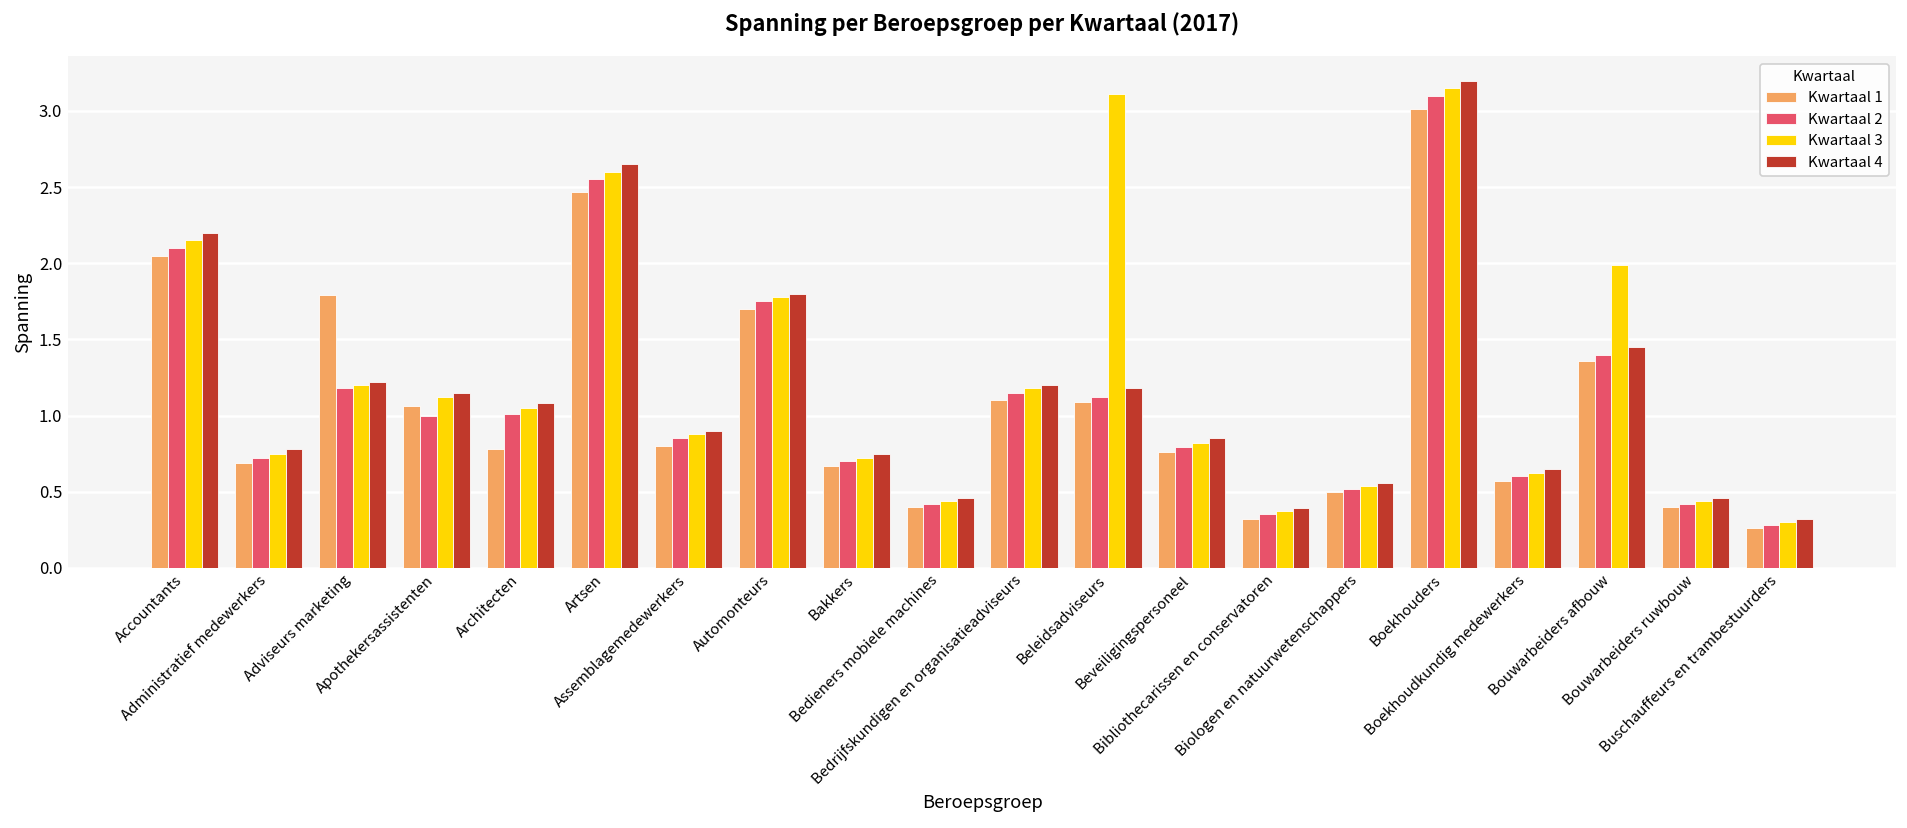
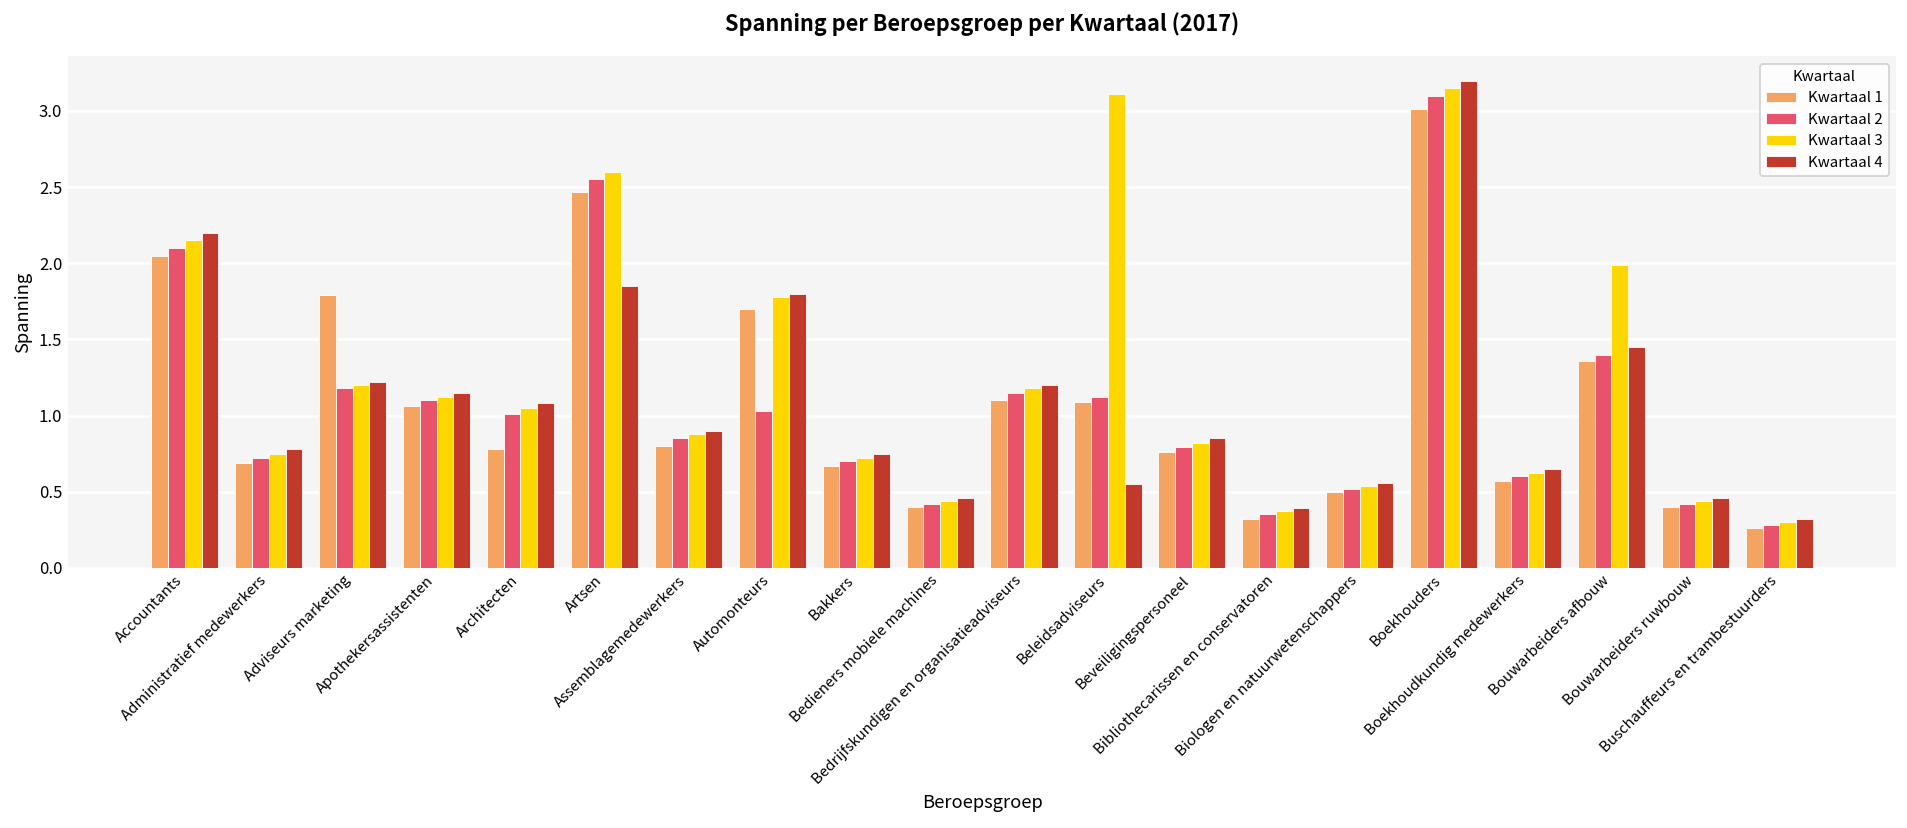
  {
    "Kwartaal 1": {
      "Accountants": 2.05,
      "Administratief medewerkers": 0.69,
      "Adviseurs marketing": 1.79,
      "Apothekersassistenten": 1.06,
      "Architecten": 0.78,
      "Artsen": 2.47,
      "Assemblagemedewerkers": 0.80,
      "Automonteurs": 1.70,
      "Bakkers": 0.67,
      "Bedieners mobiele machines": 0.40,
      "Bedrijfskundigen en organisatieadviseurs": 1.10,
      "Beleidsadviseurs": 1.09,
      "Beveiligingspersoneel": 0.76,
      "Bibliothecarissen en conservatoren": 0.32,
      "Biologen en natuurwetenschappers": 0.50,
      "Boekhouders": 3.01,
      "Boekhoudkundig medewerkers": 0.57,
      "Bouwarbeiders afbouw": 1.36,
      "Bouwarbeiders ruwbouw": 0.40,
      "Buschauffeurs en trambestuurders": 0.26
    },
    "Kwartaal 2": {
      "Accountants": 2.10,
      "Administratief medewerkers": 0.72,
      "Adviseurs marketing": 1.18,
-     "Apothekersassistenten": 1.0,
+     "Apothekersassistenten": 1.1,
      "Architecten": 1.01,
      "Artsen": 2.55,
      "Assemblagemedewerkers": 0.85,
-     "Automonteurs": 1.75,
+     "Automonteurs": 1.03,
      "Bakkers": 0.70,
      "Bedieners mobiele machines": 0.42,
      "Bedrijfskundigen en organisatieadviseurs": 1.15,
      "Beleidsadviseurs": 1.12,
      "Beveiligingspersoneel": 0.79,
      "Bibliothecarissen en conservatoren": 0.35,
      "Biologen en natuurwetenschappers": 0.52,
      "Boekhouders": 3.10,
      "Boekhoudkundig medewerkers": 0.60,
      "Bouwarbeiders afbouw": 1.40,
      "Bouwarbeiders ruwbouw": 0.42,
      "Buschauffeurs en trambestuurders": 0.28
    },
    "Kwartaal 3": {
      "Accountants": 2.15,
      "Administratief medewerkers": 0.75,
      "Adviseurs marketing": 1.20,
      "Apothekersassistenten": 1.12,
      "Architecten": 1.05,
      "Artsen": 2.60,
      "Assemblagemedewerkers": 0.88,
      "Automonteurs": 1.78,
      "Bakkers": 0.72,
      "Bedieners mobiele machines": 0.44,
      "Bedrijfskundigen en organisatieadviseurs": 1.18,
      "Beleidsadviseurs": 3.11,
      "Beveiligingspersoneel": 0.82,
      "Bibliothecarissen en conservatoren": 0.37,
      "Biologen en natuurwetenschappers": 0.54,
      "Boekhouders": 3.15,
      "Boekhoudkundig medewerkers": 0.62,
      "Bouwarbeiders afbouw": 1.99,
      "Bouwarbeiders ruwbouw": 0.44,
      "Buschauffeurs en trambestuurders": 0.30
    },
    "Kwartaal 4": {
      "Accountants": 2.20,
      "Administratief medewerkers": 0.78,
      "Adviseurs marketing": 1.22,
      "Apothekersassistenten": 1.15,
      "Architecten": 1.08,
-     "Artsen": 2.65,
+     "Artsen": 1.85,
      "Assemblagemedewerkers": 0.90,
      "Automonteurs": 1.80,
      "Bakkers": 0.75,
      "Bedieners mobiele machines": 0.46,
      "Bedrijfskundigen en organisatieadviseurs": 1.20,
-     "Beleidsadviseurs": 1.18,
+     "Beleidsadviseurs": 0.55,
      "Beveiligingspersoneel": 0.85,
      "Bibliothecarissen en conservatoren": 0.39,
      "Biologen en natuurwetenschappers": 0.56,
      "Boekhouders": 3.20,
      "Boekhoudkundig medewerkers": 0.65,
      "Bouwarbeiders afbouw": 1.45,
      "Bouwarbeiders ruwbouw": 0.46,
      "Buschauffeurs en trambestuurders": 0.32
    }
  }
